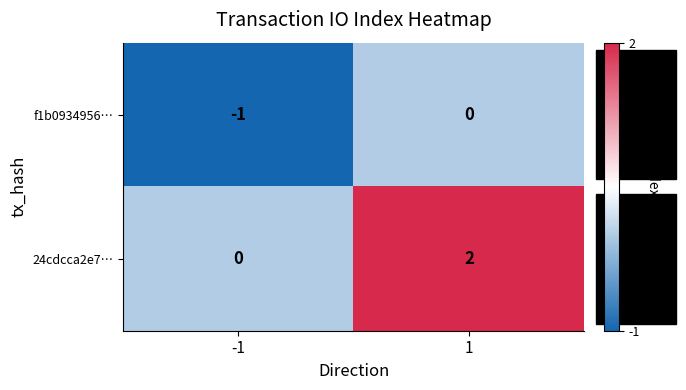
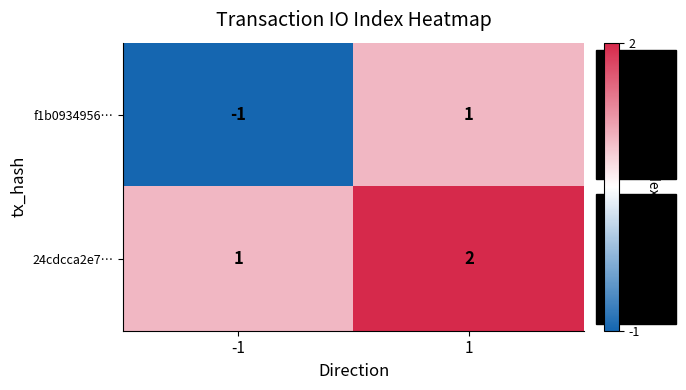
  {
    "f1b0934956…": {
      "-1": -1,
-     "1": 0
+     "1": 1
    },
    "24cdcca2e7…": {
-     "-1": 0,
+     "-1": 1,
      "1": 2
    }
  }
